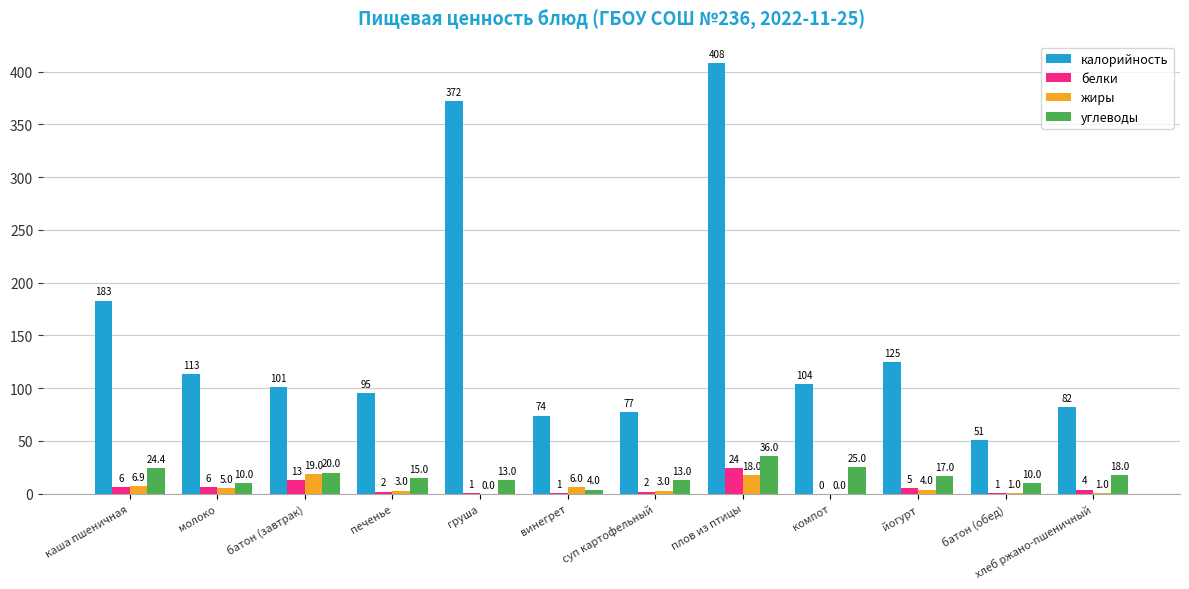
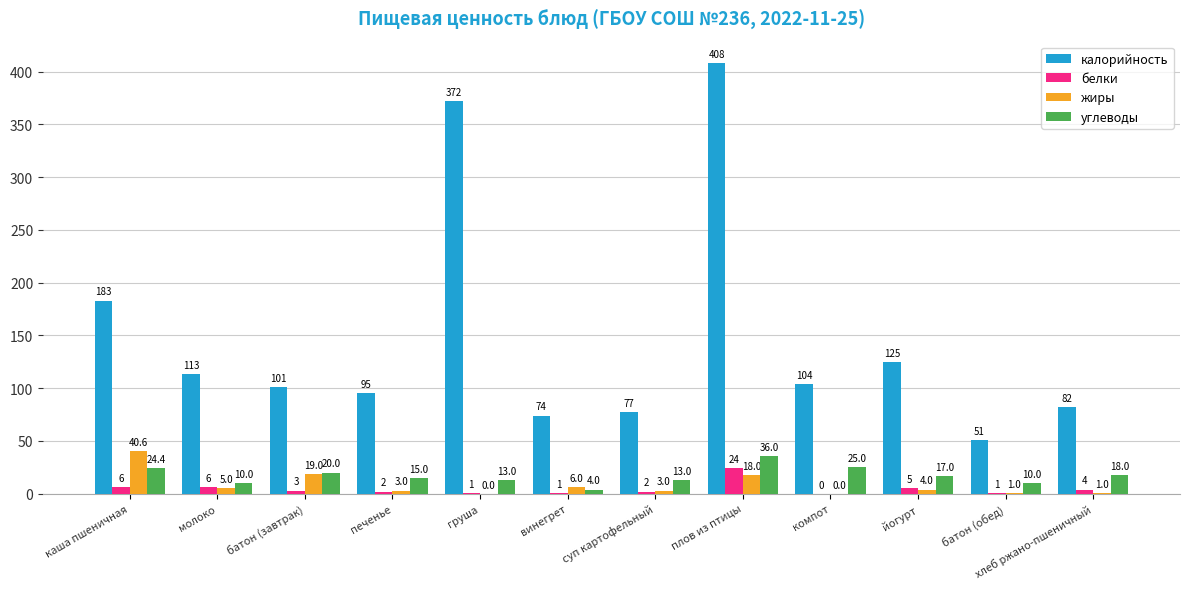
  {
    "калорийность": {
      "каша пшеничная": 183,
      "молоко": 113,
      "батон (завтрак)": 101,
      "печенье": 95,
      "груша": 372,
      "винегрет": 74,
      "суп картофельный": 77,
      "плов из птицы": 408,
      "компот": 104,
      "йогурт": 125,
      "батон (обед)": 51,
      "хлеб ржано-пшеничный": 82
    },
    "белки": {
      "каша пшеничная": 6,
      "молоко": 6,
-     "батон (завтрак)": 13,
+     "батон (завтрак)": 3,
      "печенье": 2,
      "груша": 1,
      "винегрет": 1,
      "суп картофельный": 2,
      "плов из птицы": 24,
      "компот": 0,
      "йогурт": 5,
      "батон (обед)": 1,
      "хлеб ржано-пшеничный": 4
    },
    "жиры": {
-     "каша пшеничная": 6.9,
+     "каша пшеничная": 40.6,
      "молоко": 5.0,
      "батон (завтрак)": 19.0,
      "печенье": 3.0,
      "груша": 0.0,
      "винегрет": 6.0,
      "суп картофельный": 3.0,
      "плов из птицы": 18.0,
      "компот": 0.0,
      "йогурт": 4.0,
      "батон (обед)": 1.0,
      "хлеб ржано-пшеничный": 1.0
    },
    "углеводы": {
      "каша пшеничная": 24.4,
      "молоко": 10.0,
      "батон (завтрак)": 20.0,
      "печенье": 15.0,
      "груша": 13.0,
      "винегрет": 4.0,
      "суп картофельный": 13.0,
      "плов из птицы": 36.0,
      "компот": 25.0,
      "йогурт": 17.0,
      "батон (обед)": 10.0,
      "хлеб ржано-пшеничный": 18.0
    }
  }
